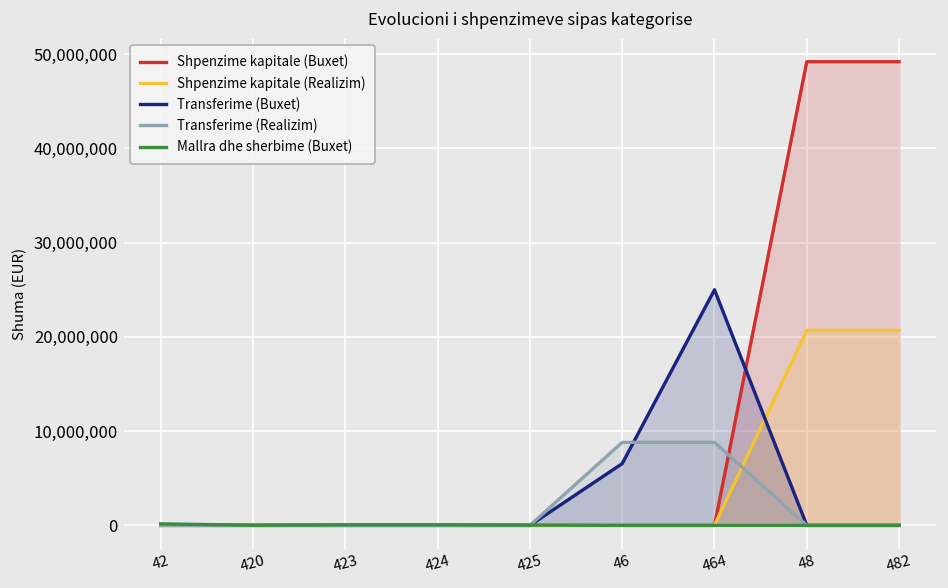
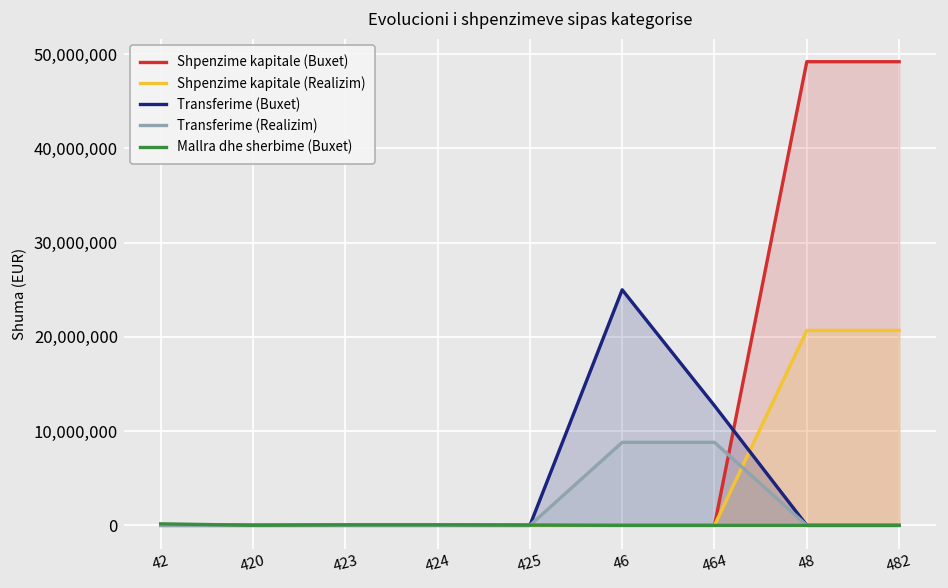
  {
    "Shpenzime kapitale (Buxet)": {
      "48": "49,000,000",
      "482": "49,000,000"
    },
    "Shpenzime kapitale (Realizim)": {
      "48": "21,000,000",
      "482": "21,000,000"
    },
    "Transferime (Buxet)": {
-     "46": "7,000,000",
-     "464": "25,000,000"
+     "46": "25,000,000",
+     "464": "13,000,000"
    },
    "Transferime (Realizim)": {
      "46": "9,000,000",
      "464": "9,000,000"
    }
  }
